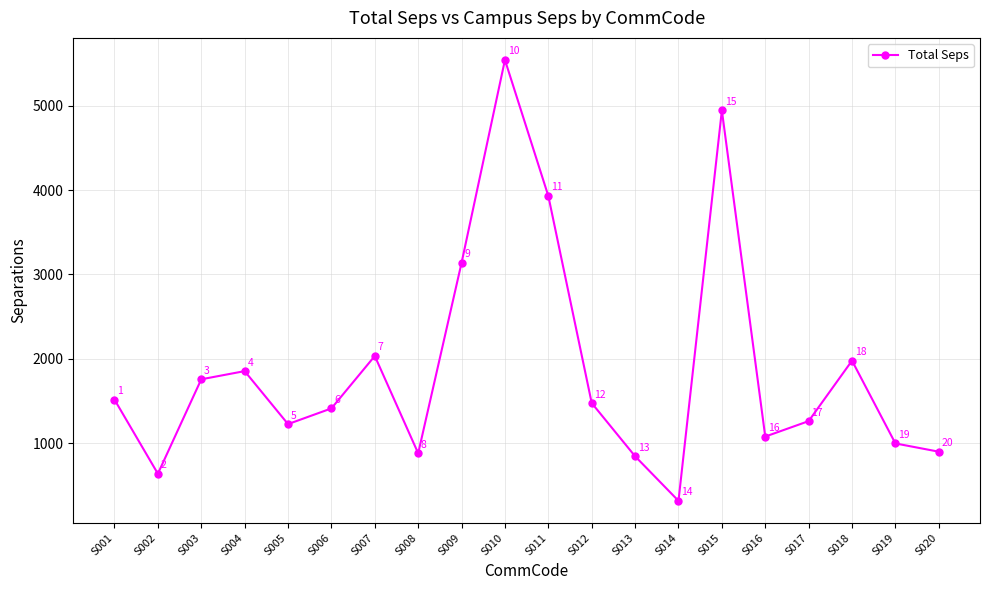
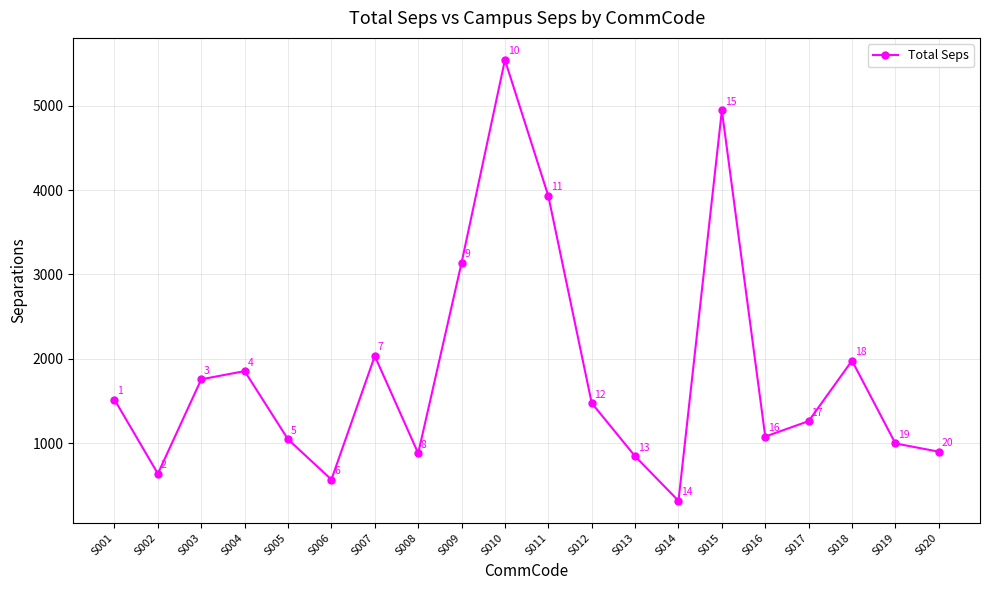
  {
-   "S005": 1200,
-   "S006": 1400
+   "S005": 1000,
+   "S006": 600
  }
